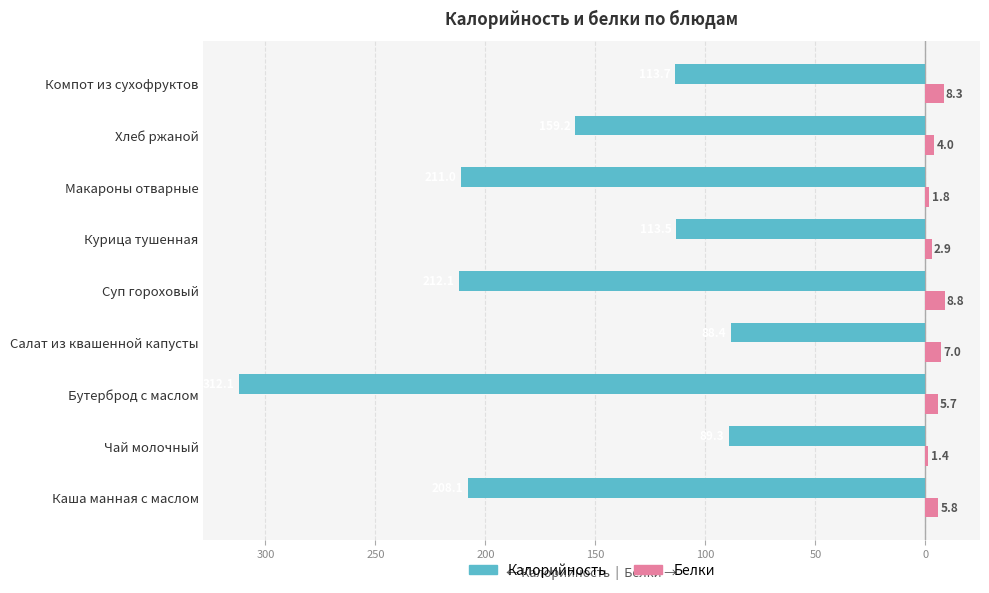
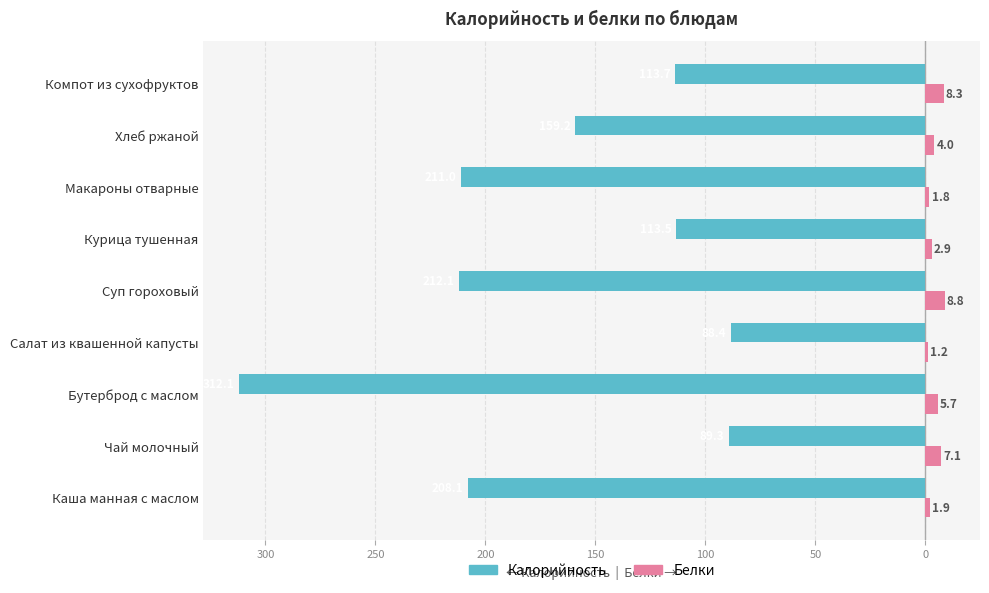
  {
    "Белки": {
      "Компот из сухофруктов": 8.3,
      "Хлеб ржаной": 4.0,
      "Макароны отварные": 1.8,
      "Курица тушенная": 2.9,
      "Суп гороховый": 8.8,
-     "Салат из квашенной капусты": 7.0,
+     "Салат из квашенной капусты": 1.2,
      "Бутерброд с маслом": 5.7,
-     "Чай молочный": 1.4,
-     "Каша манная с маслом": 5.8
+     "Чай молочный": 7.1,
+     "Каша манная с маслом": 1.9
    }
  }
